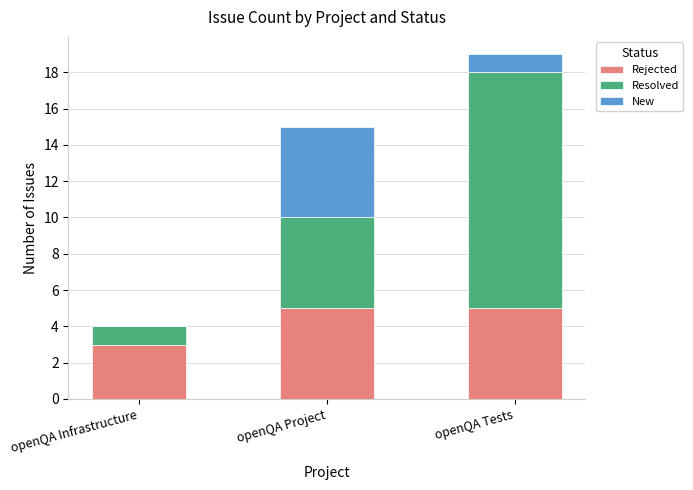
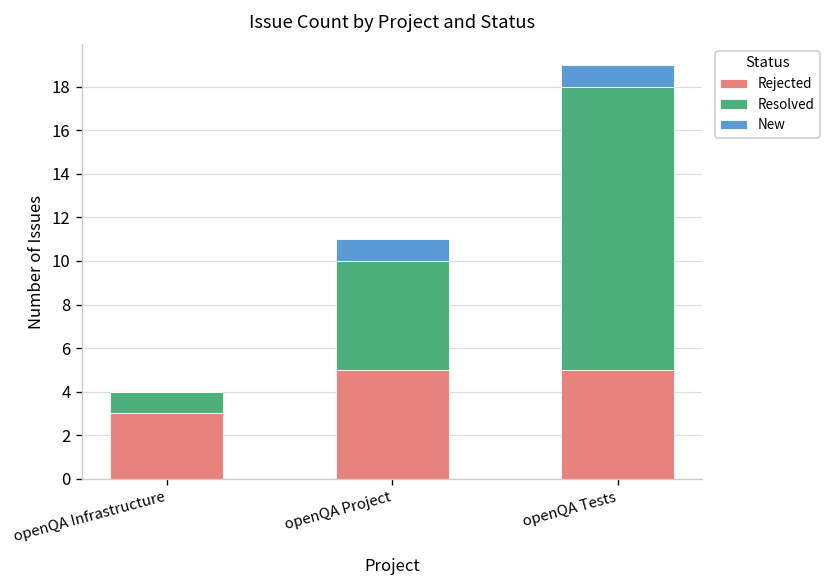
  {
    "Rejected": {
      "openQA Infrastructure": 3,
      "openQA Project": 5,
      "openQA Tests": 5
    },
    "Resolved": {
      "openQA Infrastructure": 1,
      "openQA Project": 5,
      "openQA Tests": 13
    },
    "New": {
      "openQA Infrastructure": 0,
-     "openQA Project": 5,
+     "openQA Project": 1,
      "openQA Tests": 1
    }
  }
